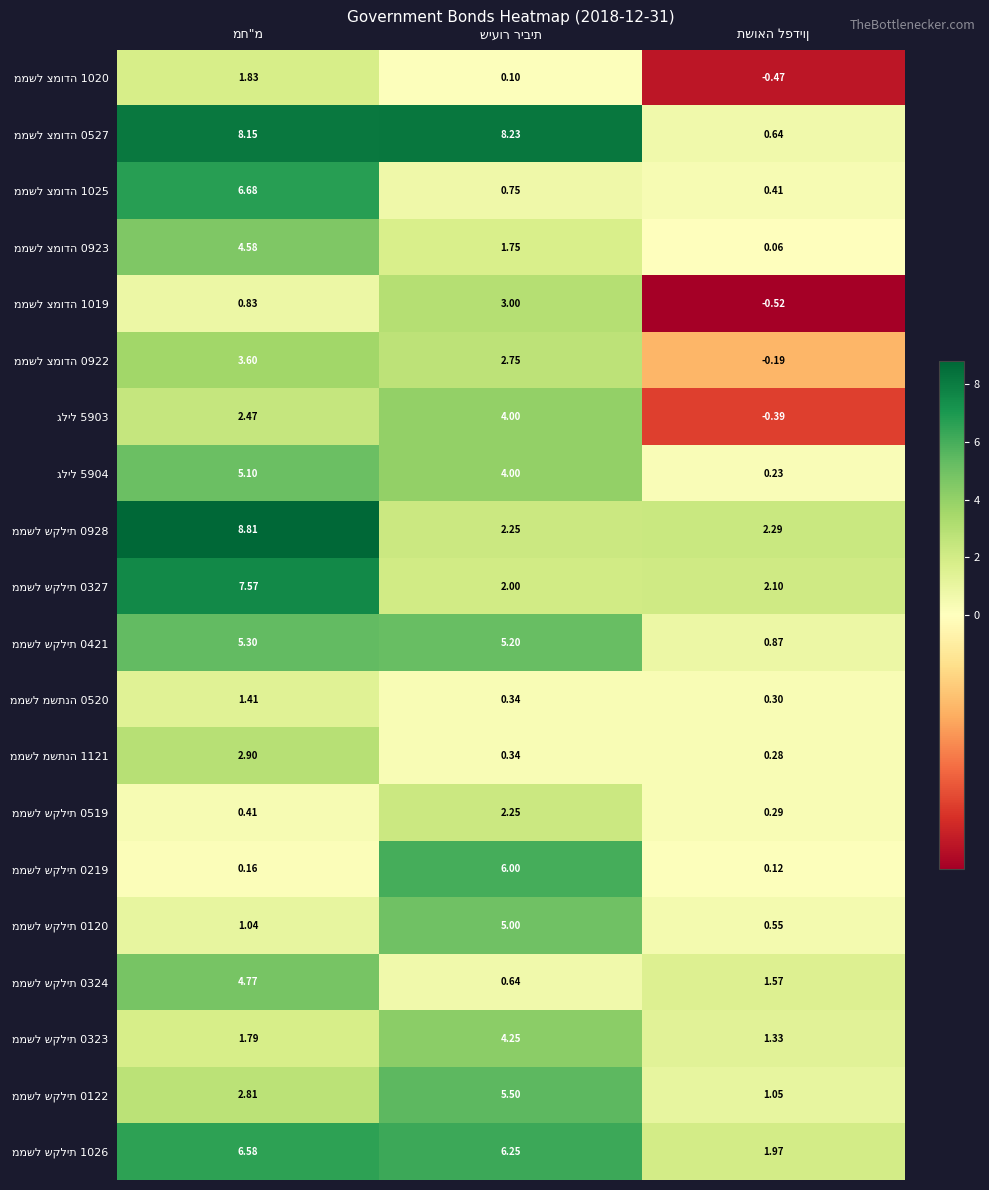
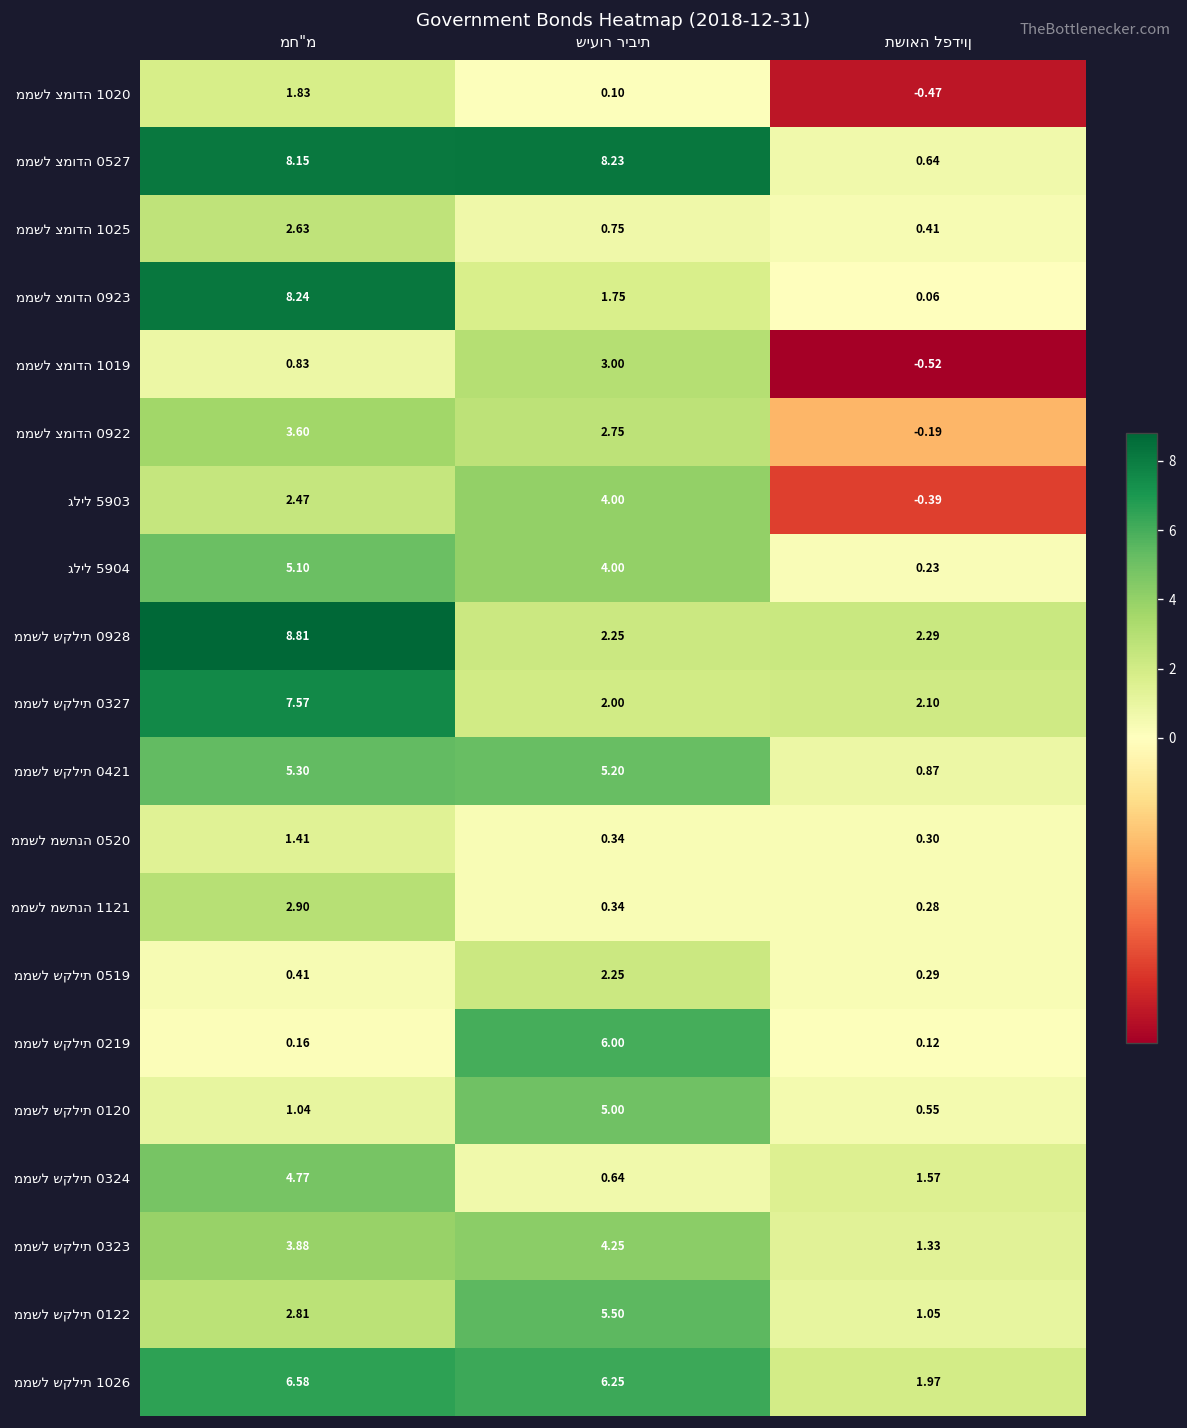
  {
    "ממשל צמודה 1020": {
      "מח\"מ": 1.83,
      "שיעור ריבית": 0.10,
      "תשואה לפדיון": -0.47
    },
    "ממשל צמודה 0527": {
      "מח\"מ": 8.15,
      "שיעור ריבית": 8.23,
      "תשואה לפדיון": 0.64
    },
    "ממשל צמודה 1025": {
-     "מח\"מ": 6.68,
+     "מח\"מ": 2.63,
      "שיעור ריבית": 0.75,
      "תשואה לפדיון": 0.41
    },
    "ממשל צמודה 0923": {
-     "מח\"מ": 4.58,
+     "מח\"מ": 8.24,
      "שיעור ריבית": 1.75,
      "תשואה לפדיון": 0.06
    },
    "ממשל צמודה 1019": {
      "מח\"מ": 0.83,
      "שיעור ריבית": 3.00,
      "תשואה לפדיון": -0.52
    },
    "ממשל צמודה 0922": {
      "מח\"מ": 3.60,
      "שיעור ריבית": 2.75,
      "תשואה לפדיון": -0.19
    },
    "גליל 5903": {
      "מח\"מ": 2.47,
      "שיעור ריבית": 4.00,
      "תשואה לפדיון": -0.39
    },
    "גליל 5904": {
      "מח\"מ": 5.10,
      "שיעור ריבית": 4.00,
      "תשואה לפדיון": 0.23
    },
    "ממשל שקלית 0928": {
      "מח\"מ": 8.81,
      "שיעור ריבית": 2.25,
      "תשואה לפדיון": 2.29
    },
    "ממשל שקלית 0327": {
      "מח\"מ": 7.57,
      "שיעור ריבית": 2.00,
      "תשואה לפדיון": 2.10
    },
    "ממשל שקלית 0421": {
      "מח\"מ": 5.30,
      "שיעור ריבית": 5.20,
      "תשואה לפדיון": 0.87
    },
    "ממשל משתנה 0520": {
      "מח\"מ": 1.41,
      "שיעור ריבית": 0.34,
      "תשואה לפדיון": 0.30
    },
    "ממשל משתנה 1121": {
      "מח\"מ": 2.90,
      "שיעור ריבית": 0.34,
      "תשואה לפדיון": 0.28
    },
    "ממשל שקלית 0519": {
      "מח\"מ": 0.41,
      "שיעור ריבית": 2.25,
      "תשואה לפדיון": 0.29
    },
    "ממשל שקלית 0219": {
      "מח\"מ": 0.16,
      "שיעור ריבית": 6.00,
      "תשואה לפדיון": 0.12
    },
    "ממשל שקלית 0120": {
      "מח\"מ": 1.04,
      "שיעור ריבית": 5.00,
      "תשואה לפדיון": 0.55
    },
    "ממשל שקלית 0324": {
      "מח\"מ": 4.77,
      "שיעור ריבית": 0.64,
      "תשואה לפדיון": 1.57
    },
    "ממשל שקלית 0323": {
-     "מח\"מ": 1.79,
+     "מח\"מ": 3.88,
      "שיעור ריבית": 4.25,
      "תשואה לפדיון": 1.33
    },
    "ממשל שקלית 0122": {
      "מח\"מ": 2.81,
      "שיעור ריבית": 5.50,
      "תשואה לפדיון": 1.05
    },
    "ממשל שקלית 1026": {
      "מח\"מ": 6.58,
      "שיעור ריבית": 6.25,
      "תשואה לפדיון": 1.97
    }
  }
